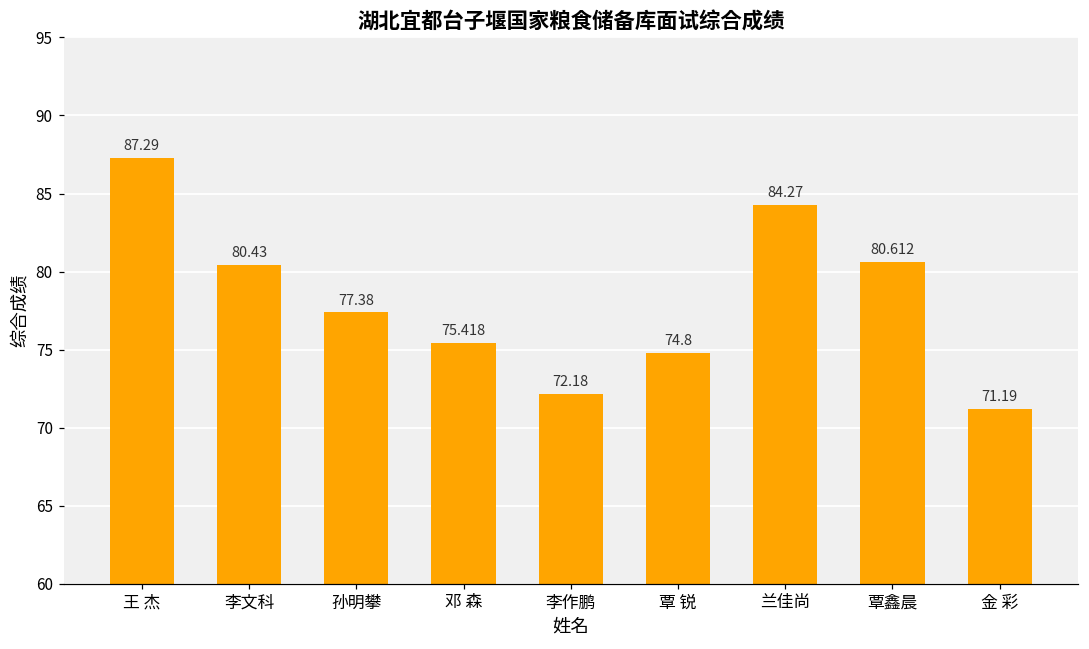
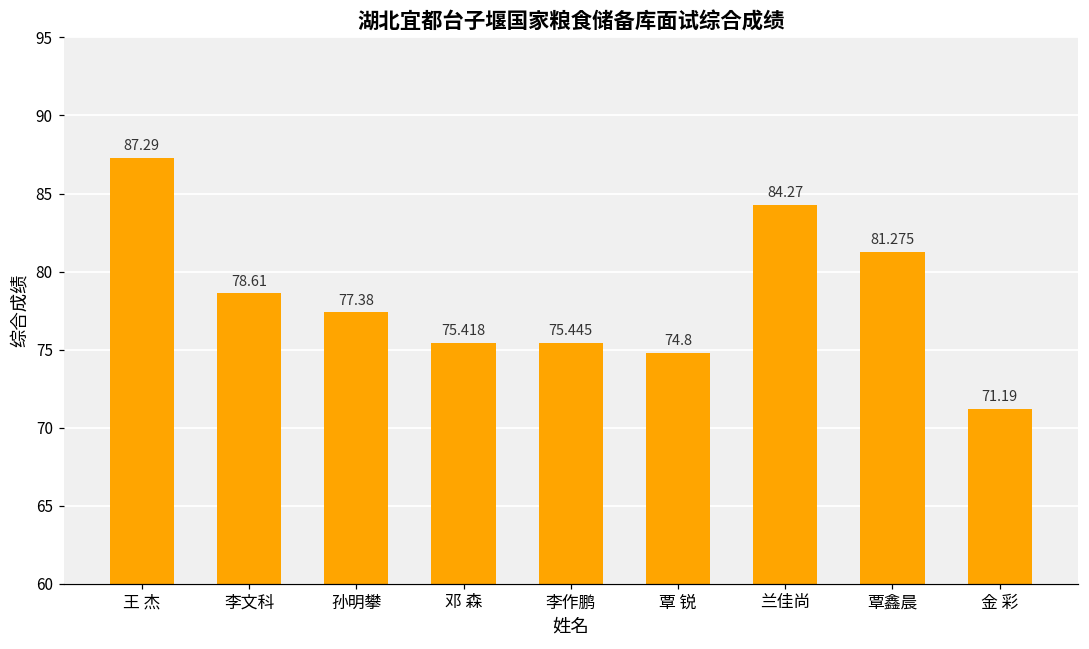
  {
    "王 杰": 87.29,
-   "李文科": 80.43,
+   "李文科": 78.61,
    "孙明攀": 77.38,
    "邓 森": 75.418,
-   "李作鹏": 72.18,
+   "李作鹏": 75.445,
    "覃 锐": 74.8,
    "兰佳尚": 84.27,
-   "覃鑫晨": 80.612,
+   "覃鑫晨": 81.275,
    "金 彩": 71.19
  }
